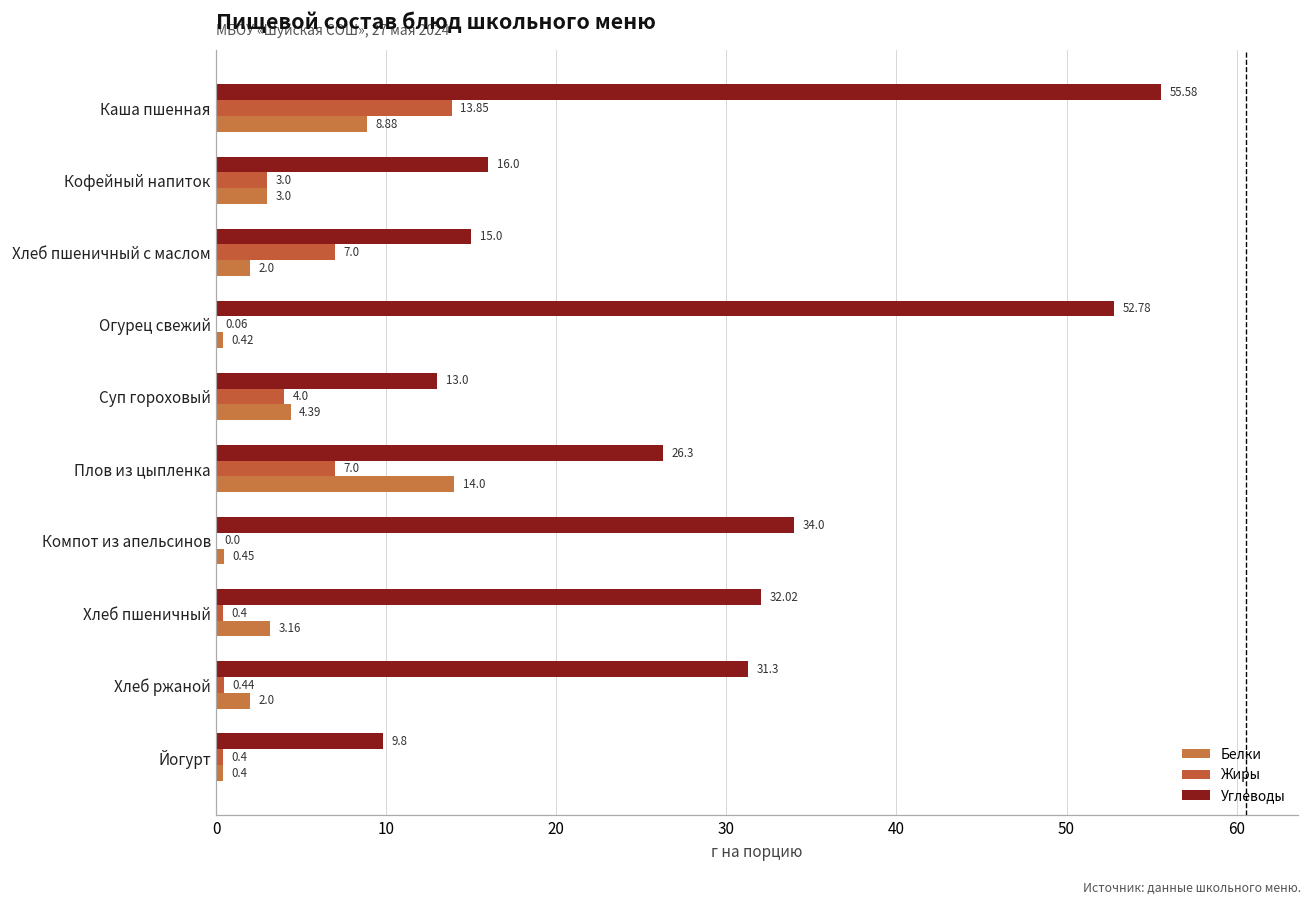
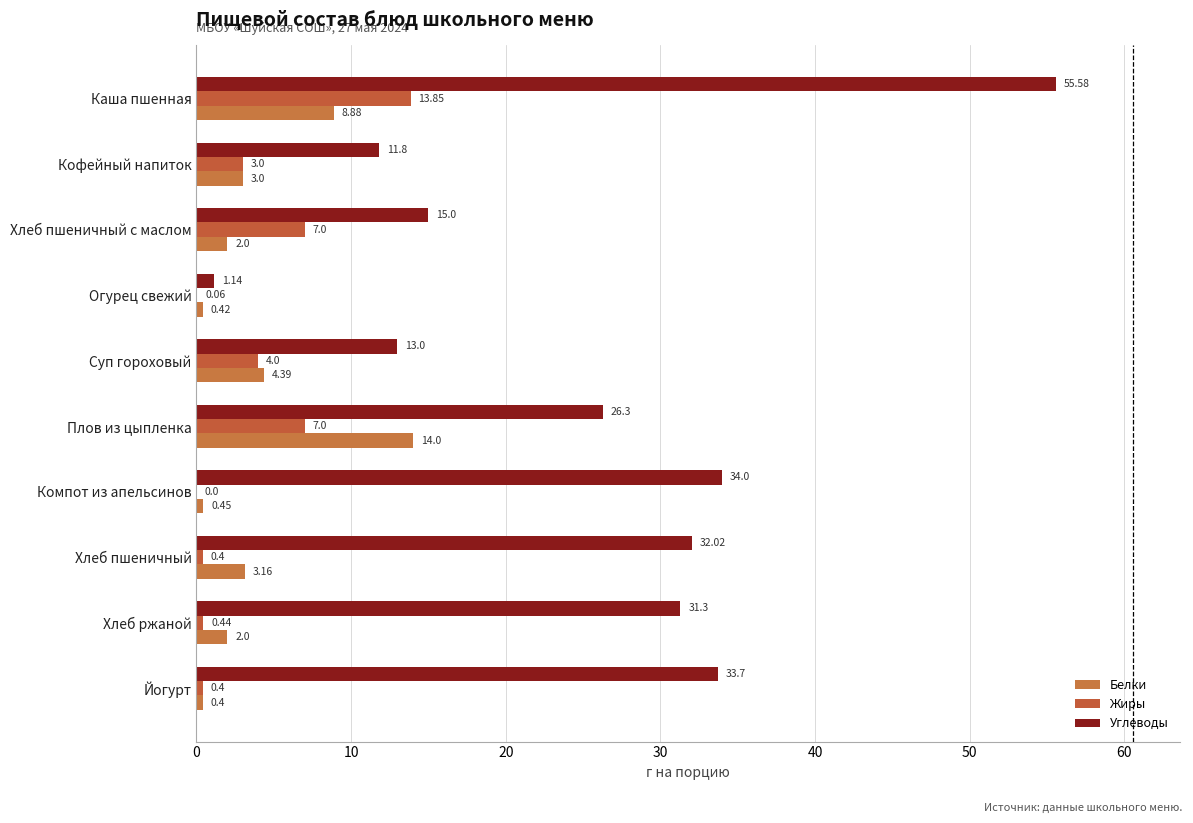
  {
    "Углеводы": {
      "Каша пшенная": 55.58,
-     "Кофейный напиток": 16.0,
+     "Кофейный напиток": 11.8,
      "Хлеб пшеничный с маслом": 15.0,
-     "Огурец свежий": 52.78,
+     "Огурец свежий": 1.14,
      "Суп гороховый": 13.0,
      "Плов из цыпленка": 26.3,
      "Компот из апельсинов": 34.0,
      "Хлеб пшеничный": 32.02,
      "Хлеб ржаной": 31.3,
-     "Йогурт": 9.8
+     "Йогурт": 33.7
    }
  }
